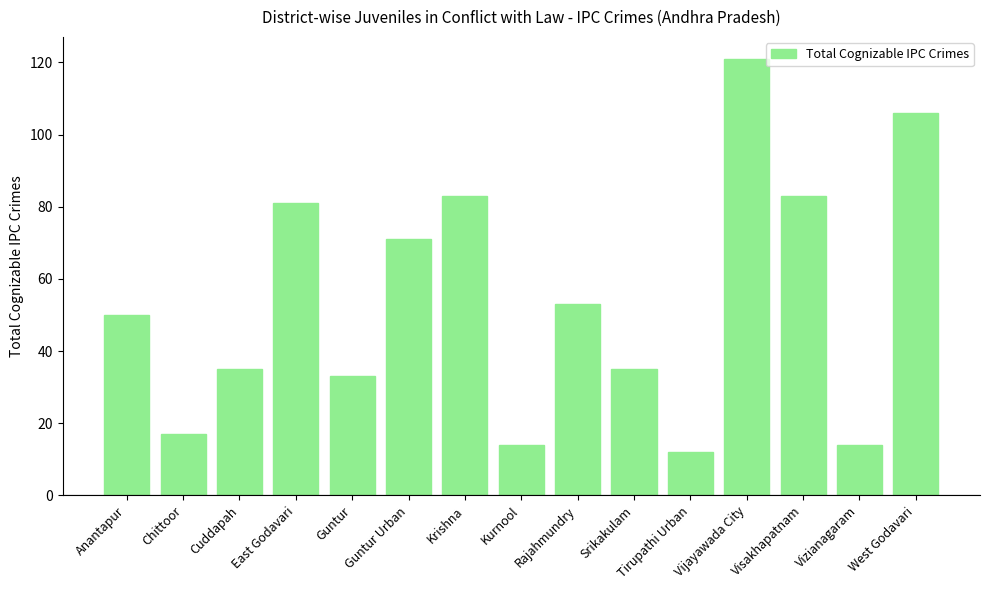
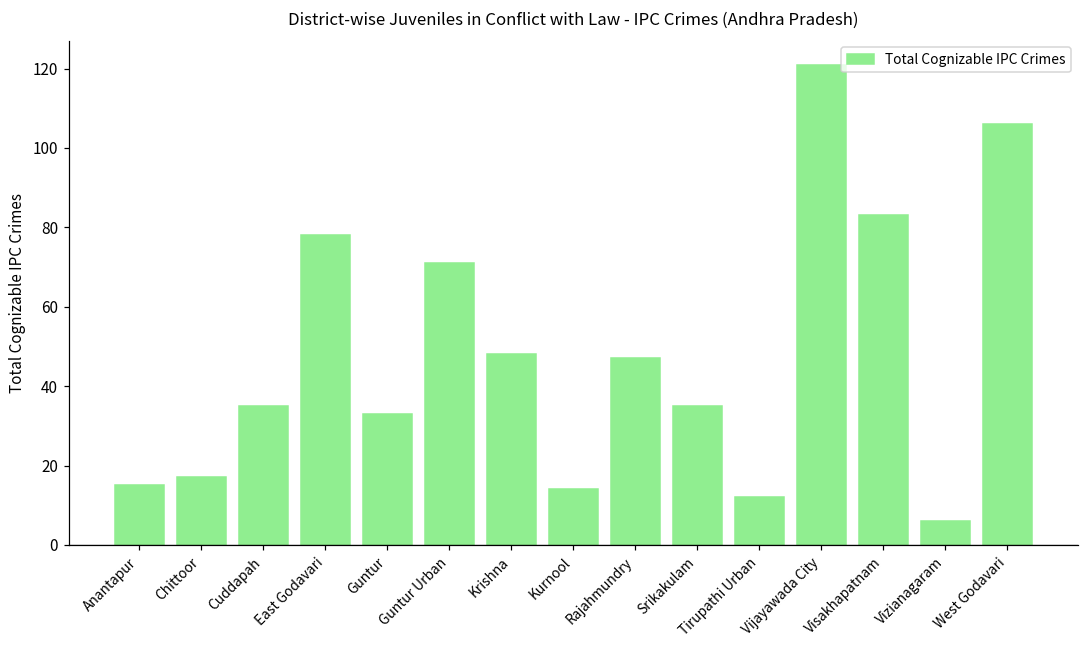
  {
-   "Anantapur": 50,
+   "Anantapur": 15,
    "Chittoor": 17,
    "Cuddapah": 35,
-   "East Godavari": 81,
+   "East Godavari": 78,
    "Guntur": 33,
    "Guntur Urban": 71,
-   "Krishna": 83,
+   "Krishna": 48,
    "Kurnool": 14,
-   "Rajahmundry": 53,
+   "Rajahmundry": 47,
    "Srikakulam": 35,
    "Tirupathi Urban": 12,
    "Vijayawada City": 121,
    "Visakhapatnam": 83,
-   "Vizianagaram": 14,
+   "Vizianagaram": 6,
    "West Godavari": 106
  }
